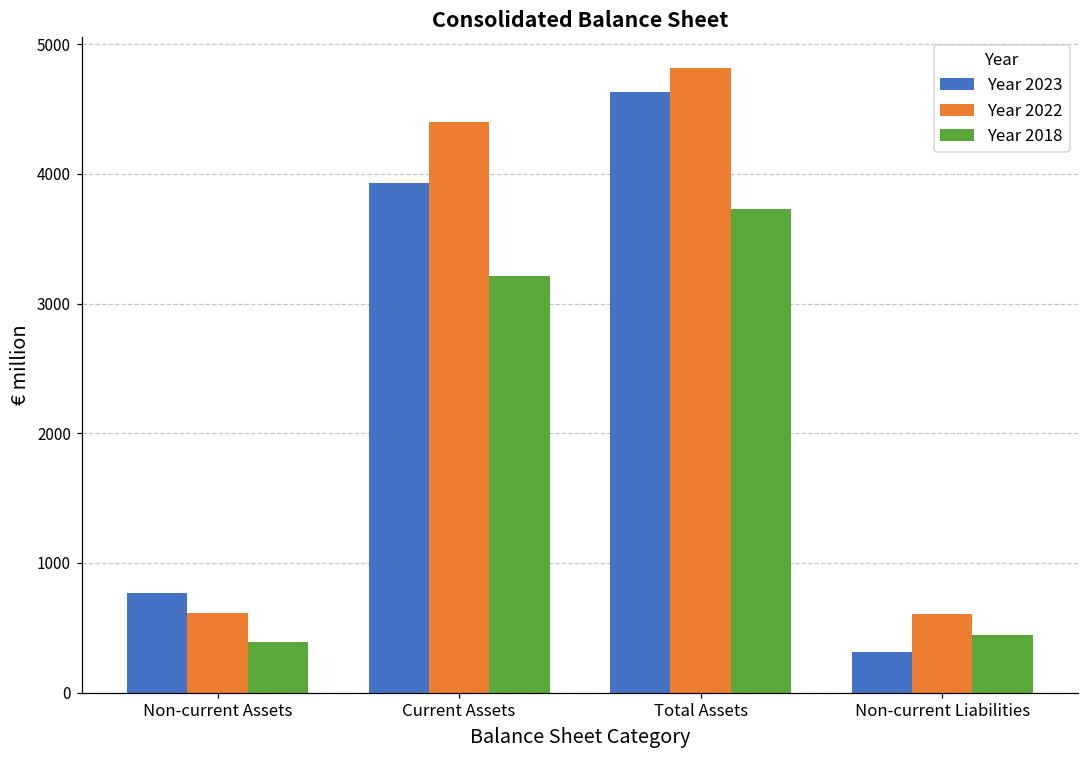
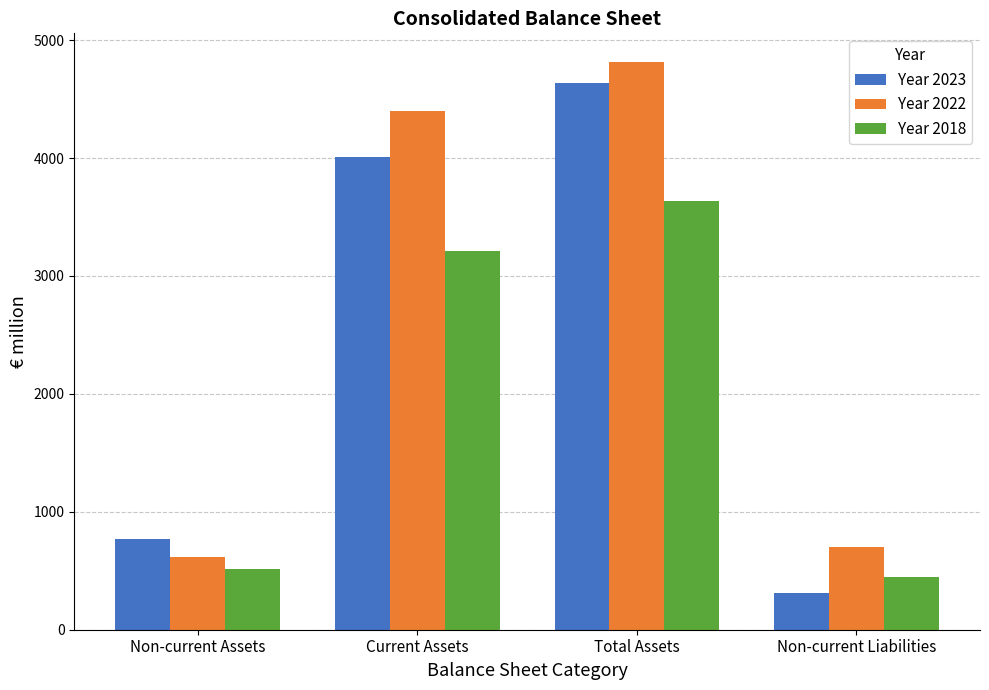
  {
    "Year 2023": {
      "Non-current Assets": 770,
-     "Current Assets": 3930,
+     "Current Assets": 4000,
      "Total Assets": 4630,
      "Non-current Liabilities": 310
    },
    "Year 2022": {
      "Non-current Assets": 620,
      "Current Assets": 4400,
      "Total Assets": 4820,
-     "Non-current Liabilities": 610
+     "Non-current Liabilities": 700
    },
    "Year 2018": {
-     "Non-current Assets": 390,
+     "Non-current Assets": 510,
      "Current Assets": 3210,
-     "Total Assets": 3720,
+     "Total Assets": 3630,
      "Non-current Liabilities": 450
    }
  }
